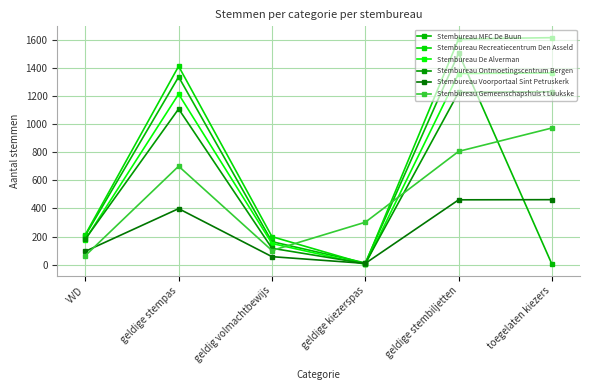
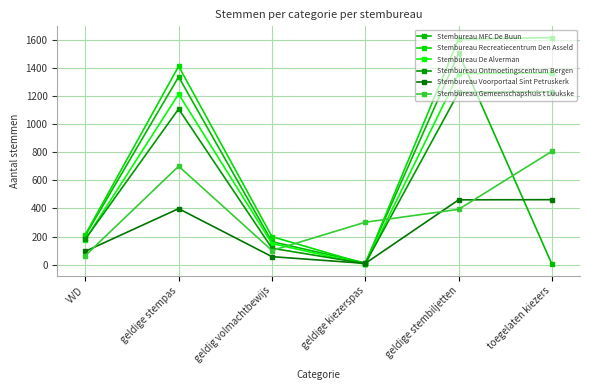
  {
    "Stembureau Gemeenschapshuis t Luukske": {
      "VVD": 60,
      "geldige stempas": 700,
      "geldige kiezerspas": 300,
-     "geldige stembiljetten": 810,
-     "toegelaten kiezers": 980
+     "geldige stembiljetten": 390,
+     "toegelaten kiezers": 810
    }
  }
